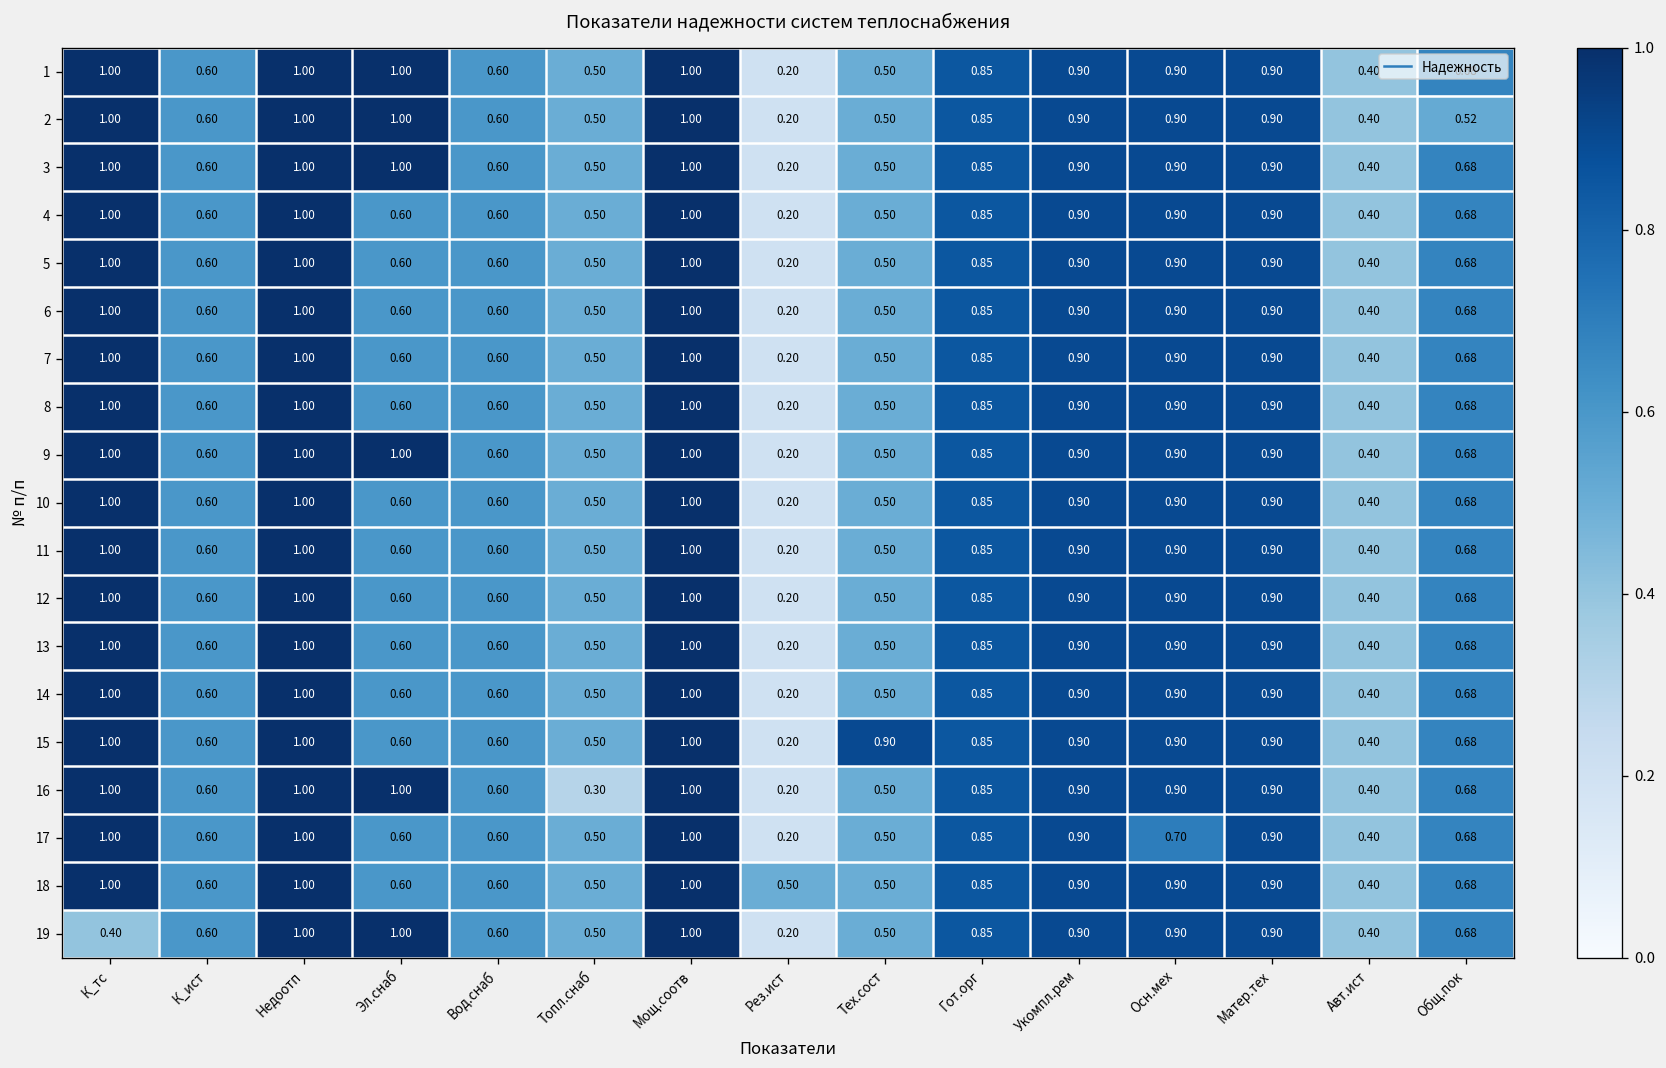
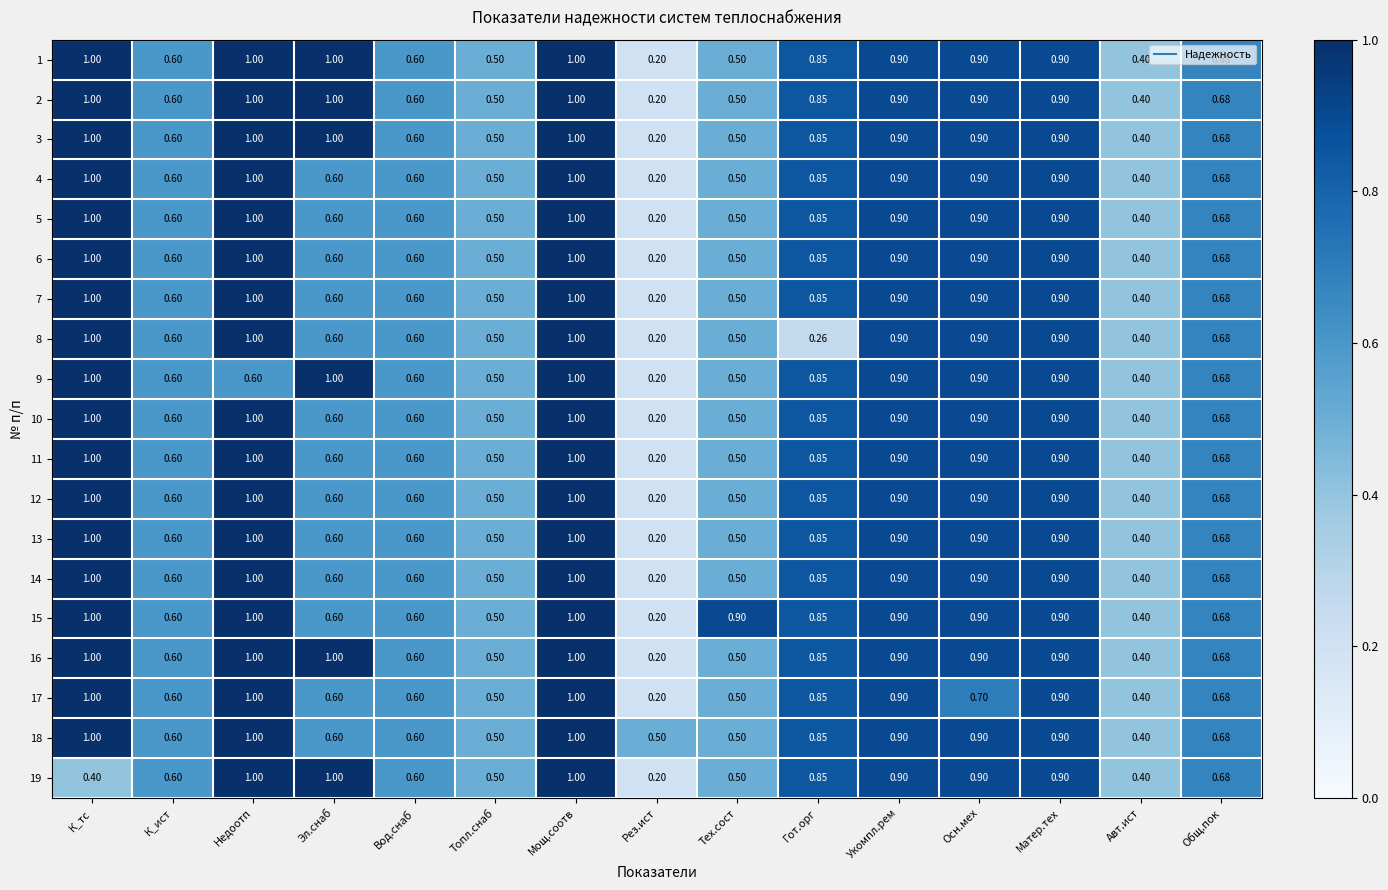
  {
    "2": {
      "К_тс": 1.00,
      "К_ист": 0.60,
      "Недоотп": 1.00,
      "Эл.снаб": 1.00,
      "Вод.снаб": 0.60,
      "Топл.снаб": 0.50,
      "Мощ.соотв": 1.00,
      "Рез.ист": 0.20,
      "Тех.сост": 0.50,
      "Гот.орг": 0.85,
      "Укомпл.рем": 0.90,
      "Осн.мех": 0.90,
      "Матер.тех": 0.90,
      "Авт.ист": 0.40,
-     "Общ.пок": 0.52
+     "Общ.пок": 0.68
    },
    "8": {
      "К_тс": 1.00,
      "К_ист": 0.60,
      "Недоотп": 1.00,
      "Эл.снаб": 0.60,
      "Вод.снаб": 0.60,
      "Топл.снаб": 0.50,
      "Мощ.соотв": 1.00,
      "Рез.ист": 0.20,
      "Тех.сост": 0.50,
-     "Гот.орг": 0.85,
+     "Гот.орг": 0.26,
      "Укомпл.рем": 0.90,
      "Осн.мех": 0.90,
      "Матер.тех": 0.90,
      "Авт.ист": 0.40,
      "Общ.пок": 0.68
    },
    "9": {
      "К_тс": 1.00,
      "К_ист": 0.60,
-     "Недоотп": 1.00,
+     "Недоотп": 0.60,
      "Эл.снаб": 1.00,
      "Вод.снаб": 0.60,
      "Топл.снаб": 0.50,
      "Мощ.соотв": 1.00,
      "Рез.ист": 0.20,
      "Тех.сост": 0.50,
      "Гот.орг": 0.85,
      "Укомпл.рем": 0.90,
      "Осн.мех": 0.90,
      "Матер.тех": 0.90,
      "Авт.ист": 0.40,
      "Общ.пок": 0.68
    },
    "16": {
      "К_тс": 1.00,
      "К_ист": 0.60,
      "Недоотп": 1.00,
      "Эл.снаб": 1.00,
      "Вод.снаб": 0.60,
-     "Топл.снаб": 0.30,
+     "Топл.снаб": 0.50,
      "Мощ.соотв": 1.00,
      "Рез.ист": 0.20,
      "Тех.сост": 0.50,
      "Гот.орг": 0.85,
      "Укомпл.рем": 0.90,
      "Осн.мех": 0.90,
      "Матер.тех": 0.90,
      "Авт.ист": 0.40,
      "Общ.пок": 0.68
    }
  }
